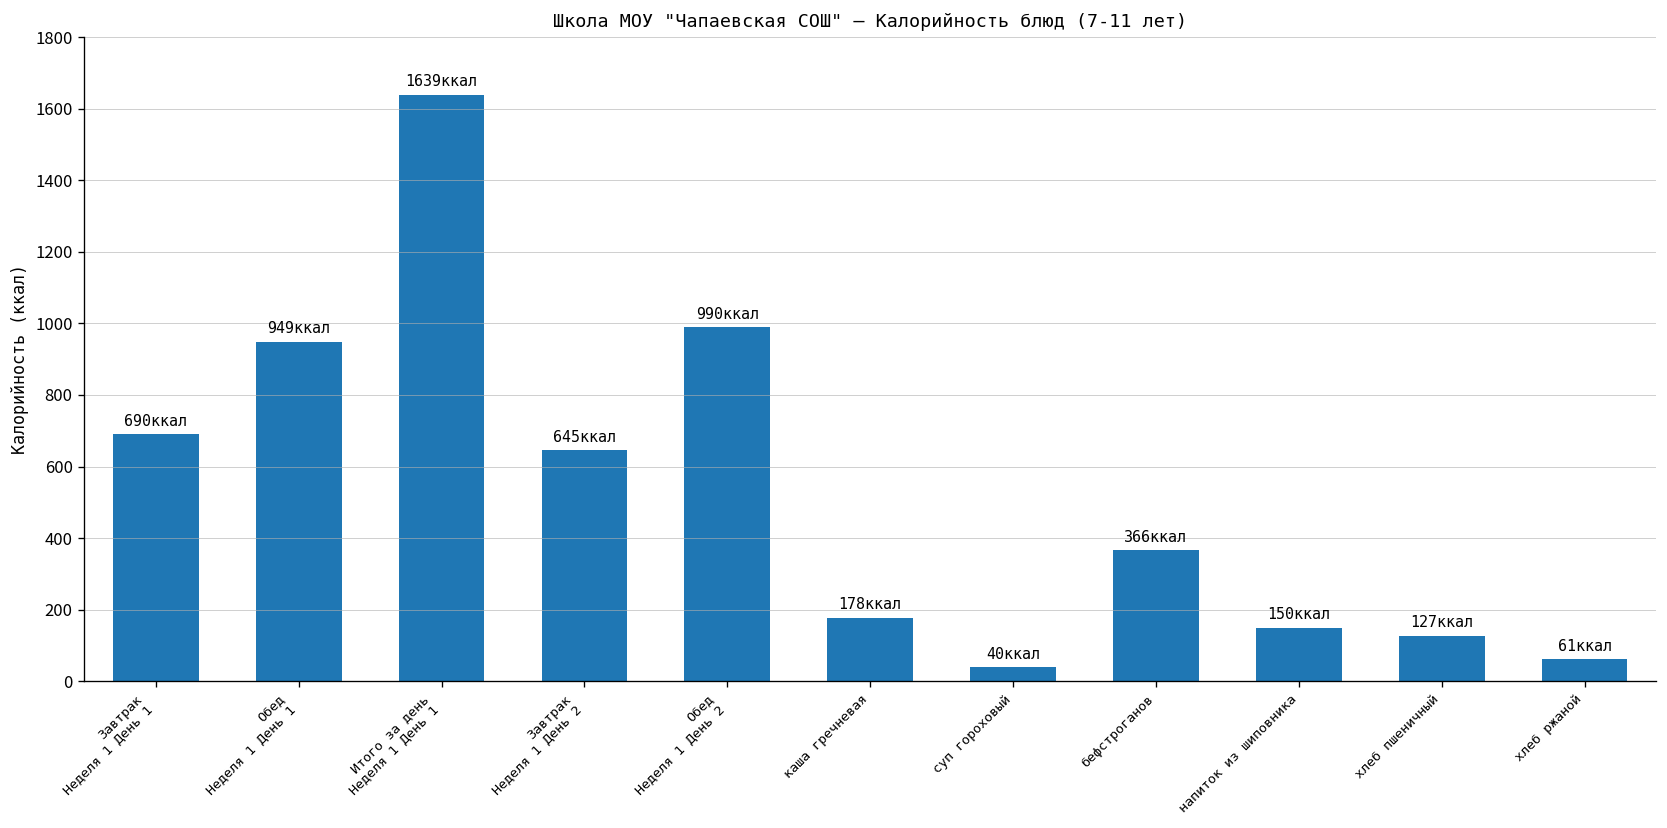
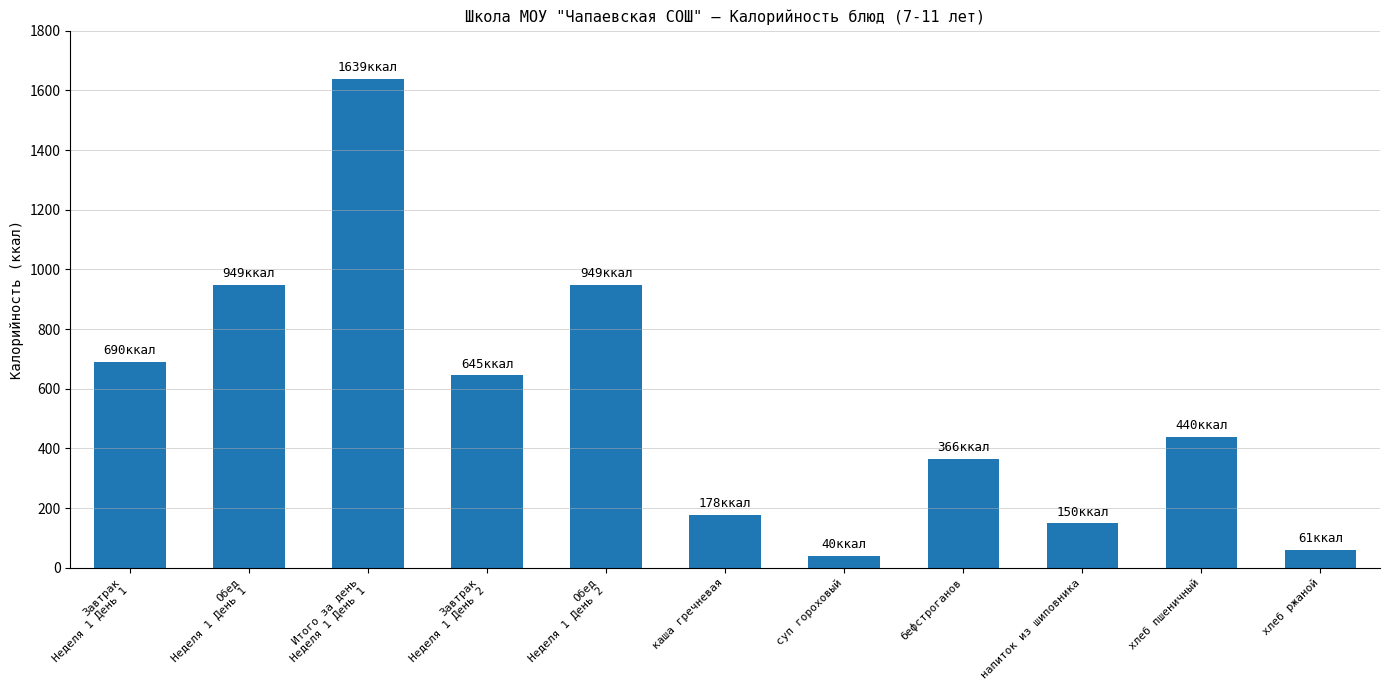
  {
    "Завтрак Неделя 1 День 1": 690,
    "Обед Неделя 1 День 1": 949,
    "Итого за день Неделя 1 День 1": 1639,
    "Завтрак Неделя 1 День 2": 645,
-   "Обед Неделя 1 День 2": 990,
+   "Обед Неделя 1 День 2": 949,
    "каша гречневая": 178,
    "суп гороховый": 40,
    "бефстроганов": 366,
    "напиток из шиповника": 150,
-   "хлеб пшеничный": 127,
+   "хлеб пшеничный": 440,
    "хлеб ржаной": 61
  }
